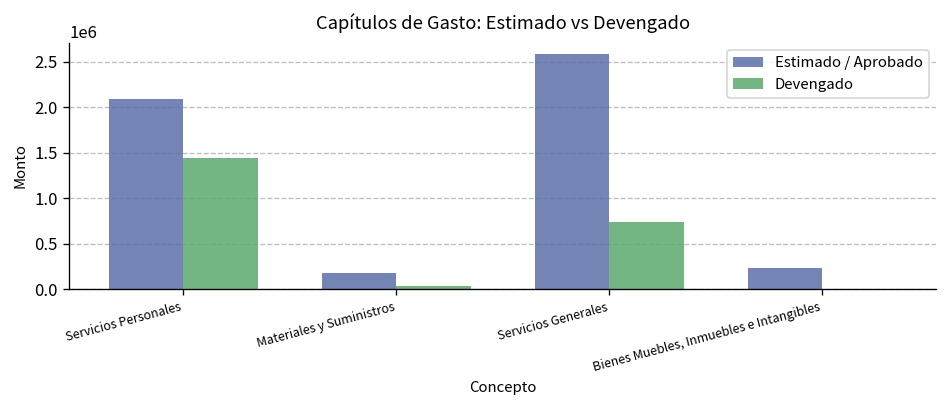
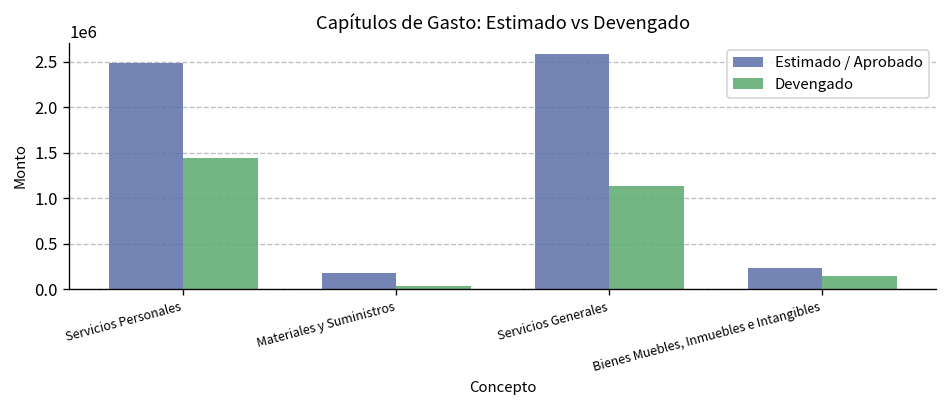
  {
    "Estimado / Aprobado": {
-     "Servicios Personales": 2100000,
+     "Servicios Personales": 2500000,
      "Materiales y Suministros": 200000,
      "Servicios Generales": 2600000,
      "Bienes Muebles, Inmuebles e Intangibles": 200000
    },
    "Devengado": {
      "Servicios Personales": 1400000,
      "Materiales y Suministros": 0,
-     "Servicios Generales": 700000,
-     "Bienes Muebles, Inmuebles e Intangibles": 0
+     "Servicios Generales": 1100000,
+     "Bienes Muebles, Inmuebles e Intangibles": 100000
    }
  }
